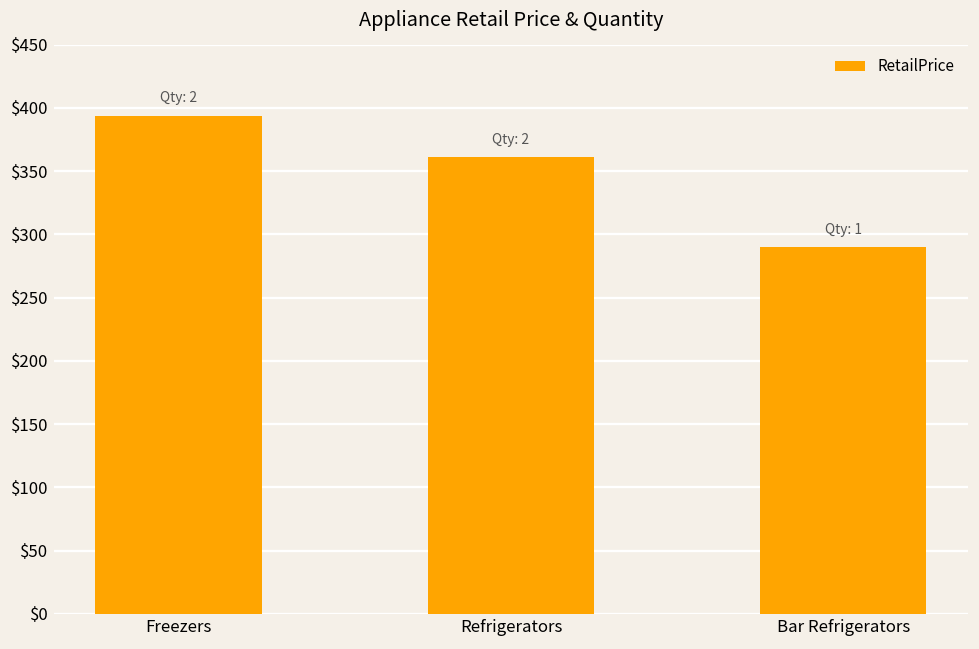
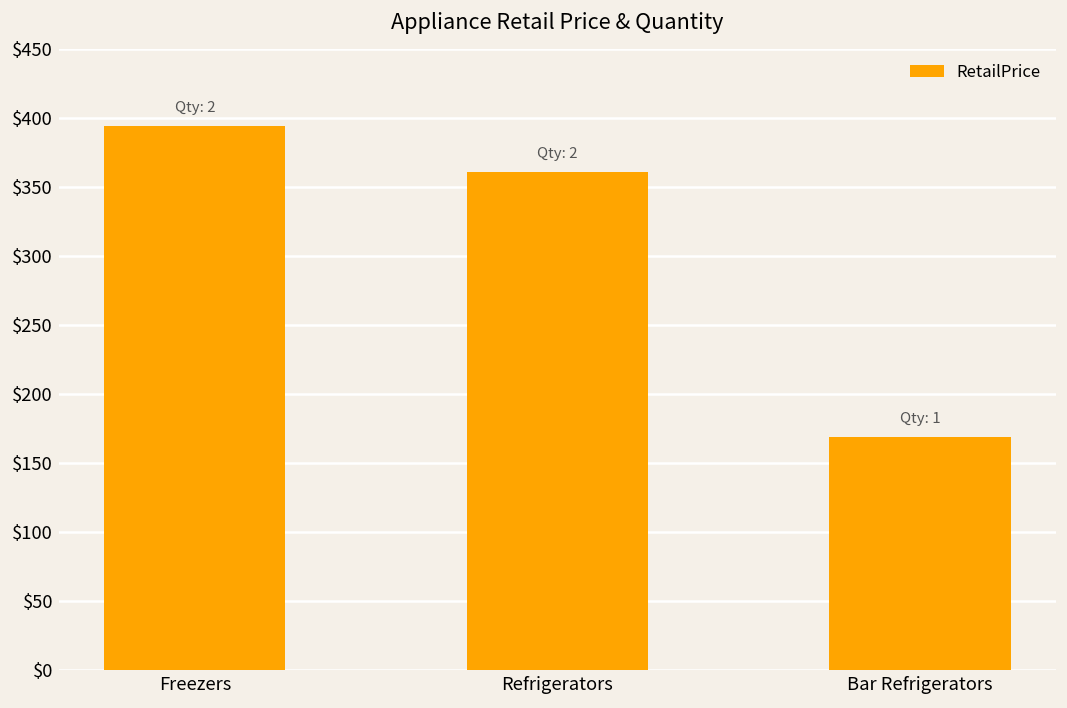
  {
-   "Bar Refrigerators": "$290"
+   "Bar Refrigerators": "$169"
  }
